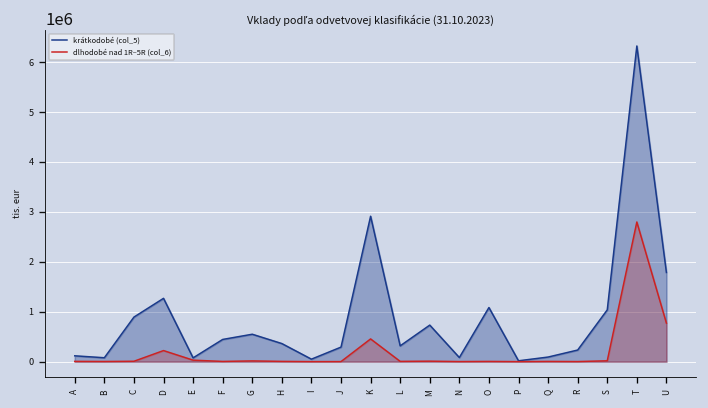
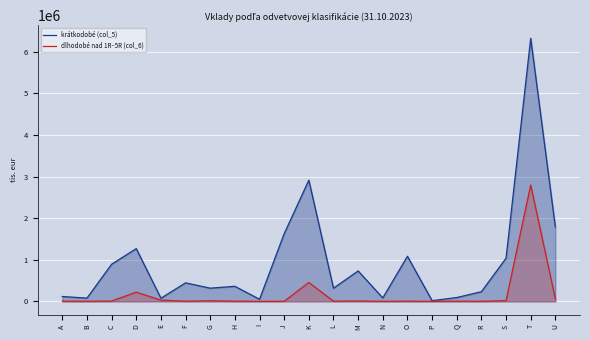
  {
    "krátkodobé (col_5)": {
      "A": 100000,
      "B": 100000,
      "C": 900000,
      "D": 1300000,
      "F": 400000,
-     "G": 500000,
+     "G": 300000,
      "H": 400000,
-     "J": 300000,
+     "J": 1600000,
      "K": 2900000,
      "L": 300000,
      "M": 700000,
      "N": 100000,
      "O": 1100000,
      "Q": 100000,
      "R": 200000,
      "S": 1000000,
      "T": 6300000,
      "U": 1800000
    },
    "dlhodobé nad 1R–5R (col_6)": {
      "A": 0,
      "B": 0,
      "C": 0,
      "D": 200000,
      "F": 0,
      "G": 0,
      "H": 0,
      "J": 0,
      "K": 500000,
      "L": 0,
      "M": 0,
      "N": 0,
      "O": 0,
      "Q": 0,
      "R": 0,
      "S": 0,
      "T": 2800000,
-     "U": 800000
+     "U": 100000
    }
  }
